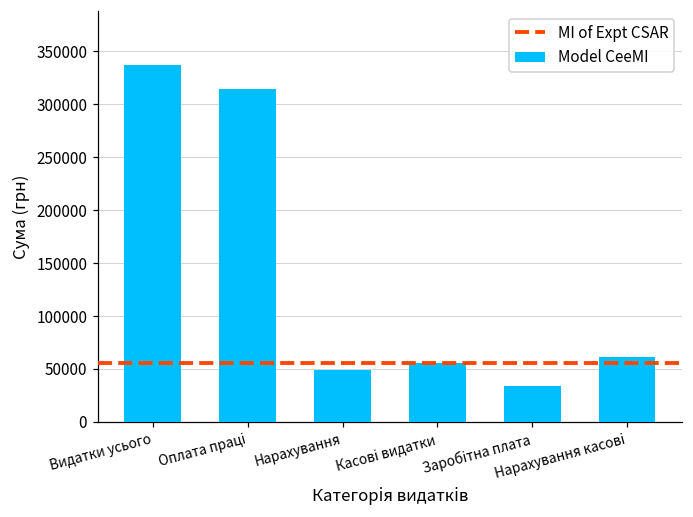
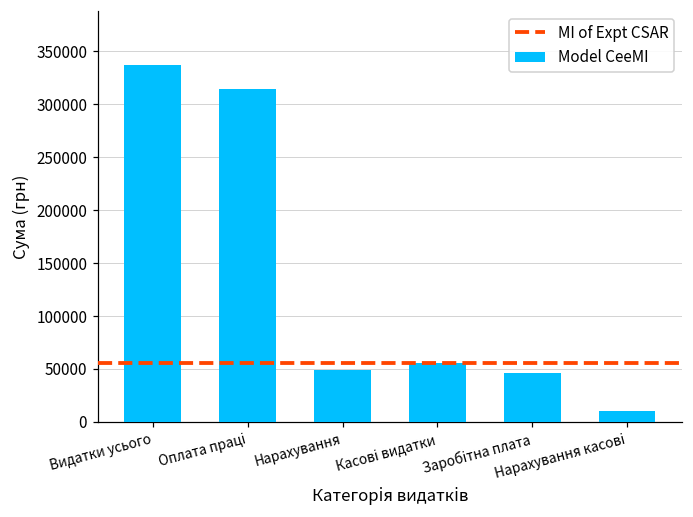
  {
    "Видатки усього": 340000,
    "Оплата праці": 310000,
    "Нарахування": 50000,
    "Касові видатки": 60000,
-   "Заробітна плата": 30000,
-   "Нарахування касові": 60000
+   "Заробітна плата": 50000,
+   "Нарахування касові": 10000
  }
